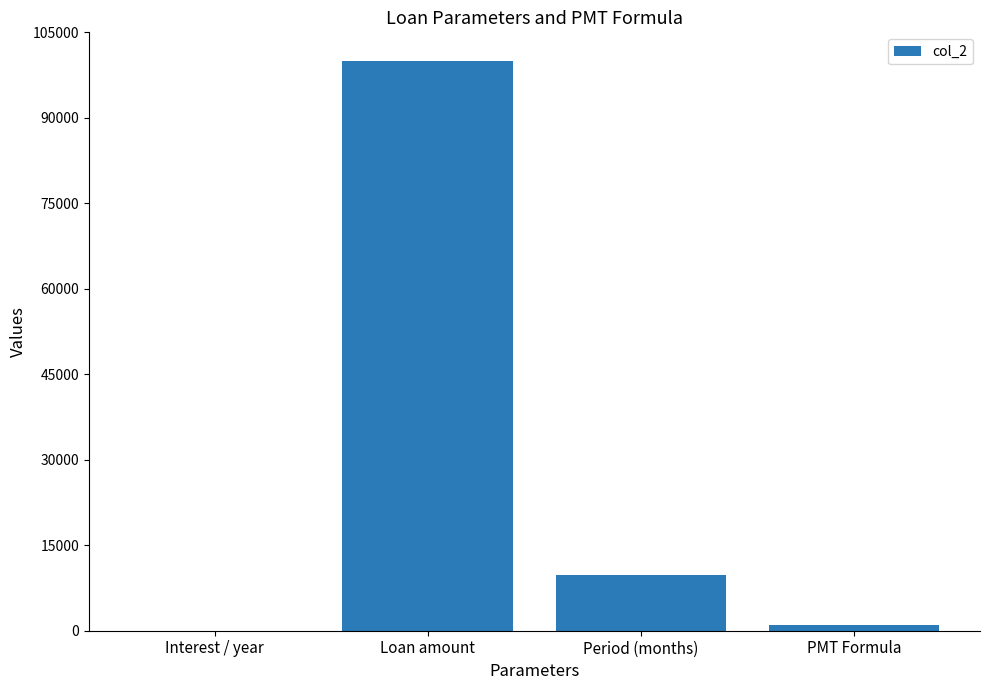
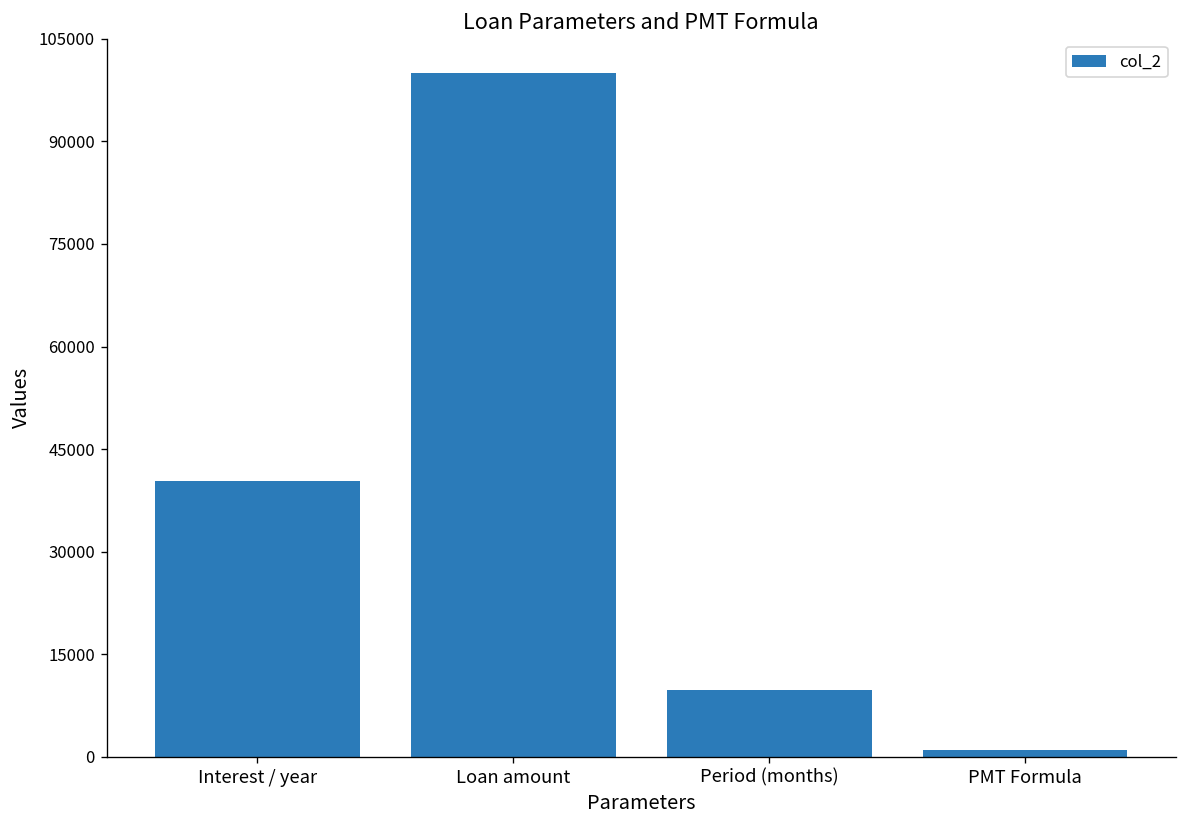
  {
-   "Interest / year": 0,
+   "Interest / year": 40000,
    "Loan amount": 100000,
    "Period (months)": 10000,
    "PMT Formula": 1000
  }
